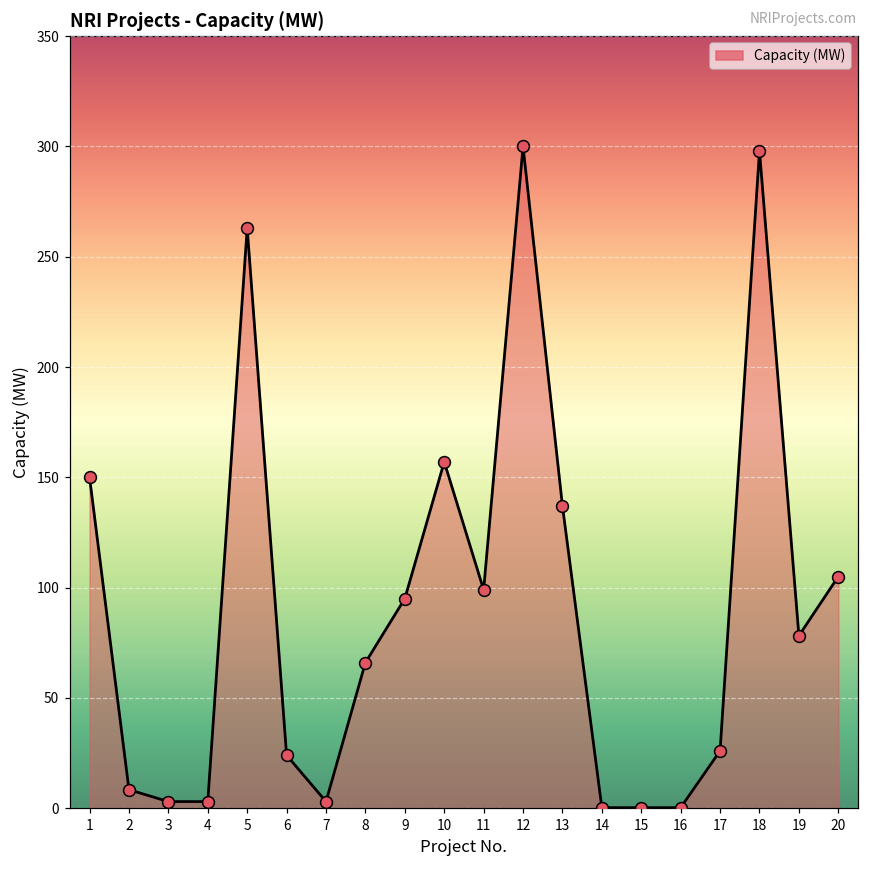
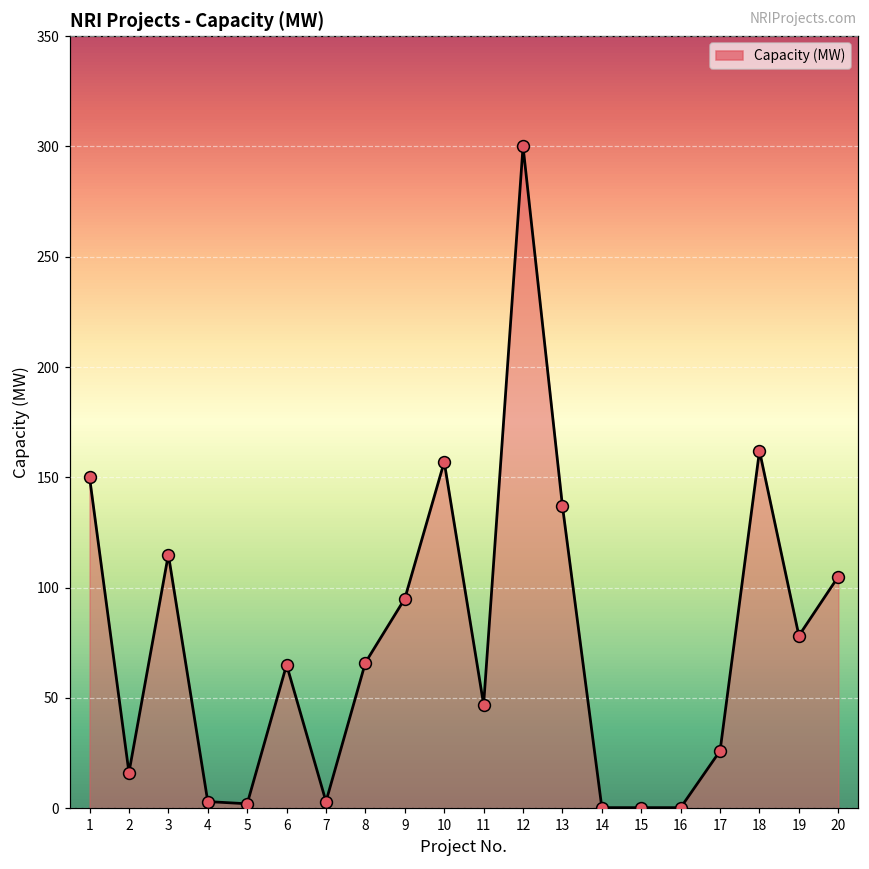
  {
    "1": 150,
-   "2": 8,
-   "3": 3,
+   "2": 16,
+   "3": 115,
    "4": 3,
-   "5": 263,
-   "6": 24,
+   "5": 2,
+   "6": 65,
    "7": 3,
    "8": 66,
    "9": 95,
    "10": 157,
-   "11": 99,
+   "11": 47,
    "12": 300,
    "13": 137,
    "14": 0,
    "15": 0,
    "16": 0,
    "17": 26,
-   "18": 298,
+   "18": 162,
    "19": 78,
    "20": 105
  }
